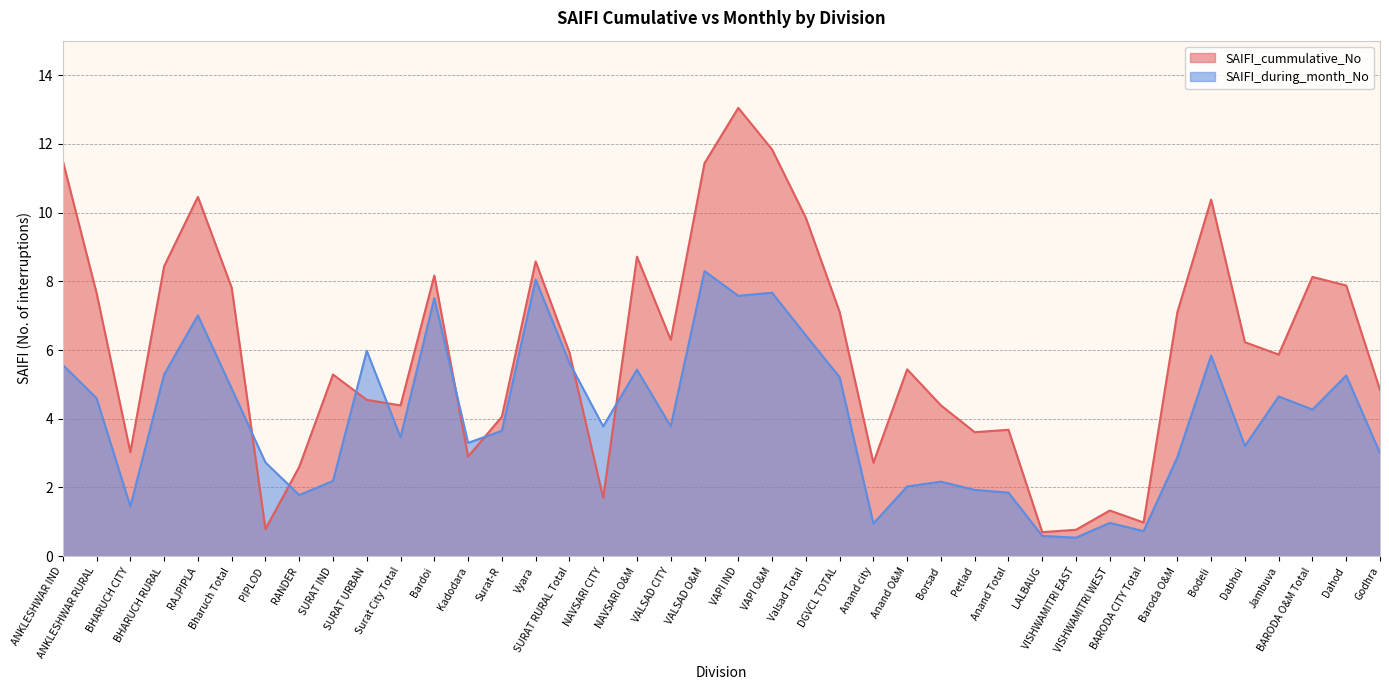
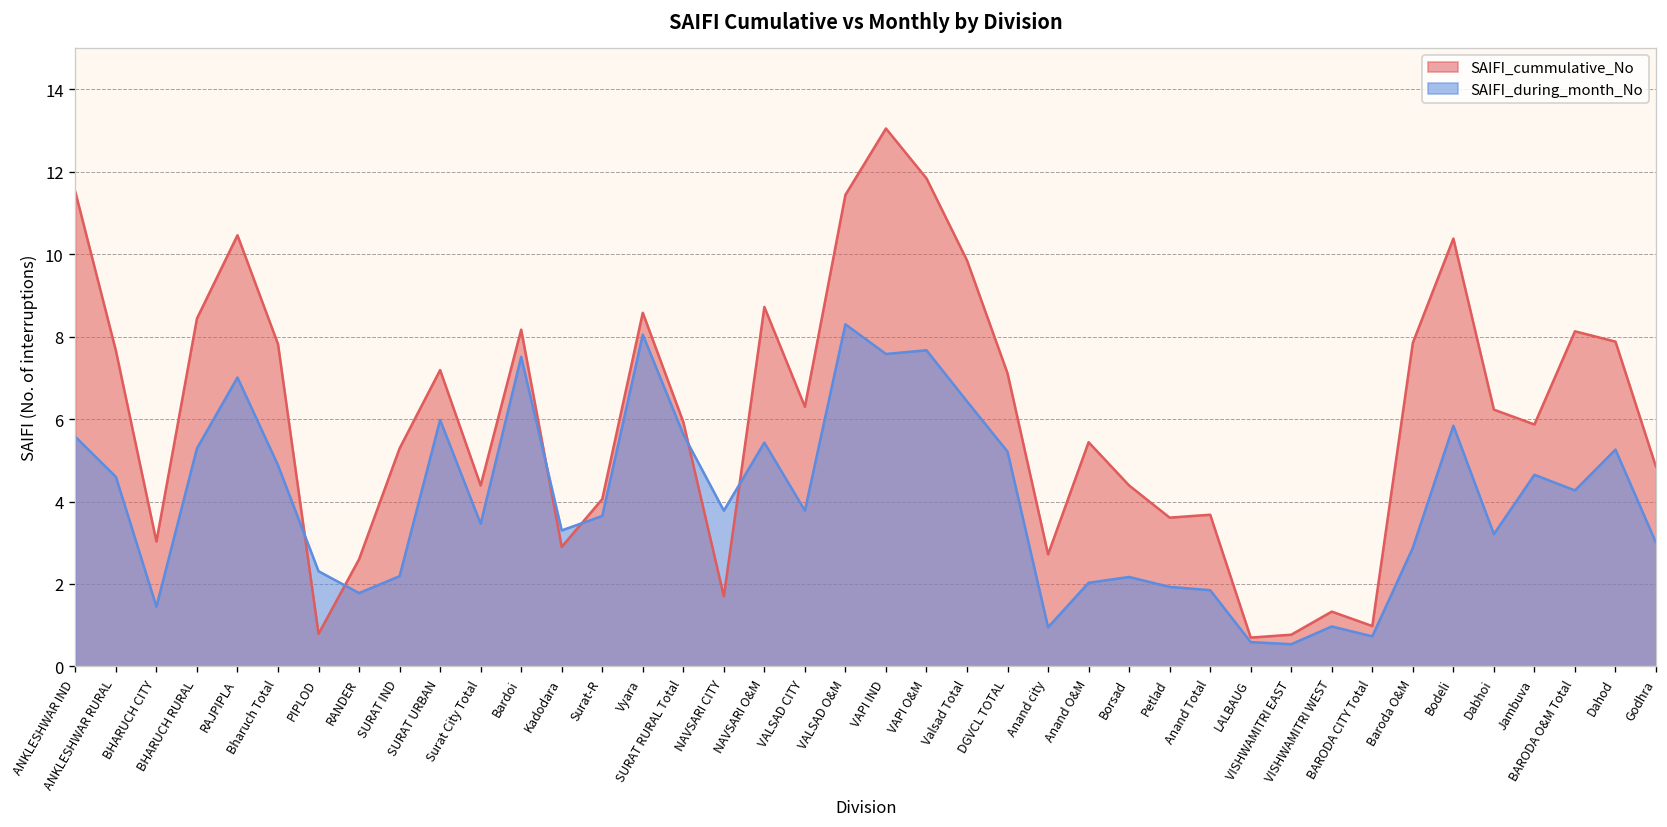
  {
    "SAIFI_cummulative_No": {
      "ANKLESHWAR IND": 11.5,
      "ANKLESHWAR RURAL": 7.7,
      "BHARUCH CITY": 3.0,
      "BHARUCH RURAL": 8.4,
      "RAJPIPLA": 10.5,
      "Bharuch Total": 7.8,
      "PIPLOD": 0.8,
      "RANDER": 2.6,
      "SURAT IND": 5.3,
-     "SURAT URBAN": 4.6,
+     "SURAT URBAN": 7.2,
      "Surat City Total": 4.4,
      "Bardoi": 8.2,
      "Kadodara": 2.9,
      "Surat-R": 4.1,
      "Vyara": 8.6,
      "SURAT RURAL Total": 5.9,
      "NAVSARI CITY": 1.7,
      "NAVSARI O&M": 8.7,
      "VALSAD CITY": 6.3,
      "VALSAD O&M": 11.4,
      "VAPI IND": 13.1,
      "VAPI O&M": 11.8,
      "Valsad Total": 9.9,
      "DGVCL TOTAL": 7.1,
      "Anand city": 2.7,
      "Anand O&M": 5.4,
      "Borsad": 4.4,
      "Petlad": 3.6,
      "Anand Total": 3.7,
      "LALBAUG": 0.7,
      "VISHWAMITRI EAST": 0.8,
      "VISHWAMITRI WEST": 1.3,
      "BARODA CITY Total": 1.0,
-     "Baroda O&M": 7.1,
+     "Baroda O&M": 7.9,
      "Bodeli": 10.4,
      "Dabhoi": 6.2,
      "Jambuva": 5.9,
      "BARODA O&M Total": 8.1,
      "Dahod": 7.9,
      "Godhra": 4.8
    },
    "SAIFI_during_month_No": {
      "ANKLESHWAR IND": 5.6,
      "ANKLESHWAR RURAL": 4.6,
      "BHARUCH CITY": 1.5,
      "BHARUCH RURAL": 5.3,
      "RAJPIPLA": 7.0,
      "Bharuch Total": 4.9,
-     "PIPLOD": 2.7,
+     "PIPLOD": 2.3,
      "RANDER": 1.8,
      "SURAT IND": 2.2,
      "SURAT URBAN": 6.0,
      "Surat City Total": 3.5,
      "Bardoi": 7.5,
      "Kadodara": 3.3,
      "Surat-R": 3.7,
      "Vyara": 8.1,
      "SURAT RURAL Total": 5.6,
      "NAVSARI CITY": 3.8,
      "NAVSARI O&M": 5.4,
      "VALSAD CITY": 3.8,
      "VALSAD O&M": 8.3,
      "VAPI IND": 7.6,
      "VAPI O&M": 7.7,
      "Valsad Total": 6.4,
      "DGVCL TOTAL": 5.2,
      "Anand city": 1.0,
      "Anand O&M": 2.0,
      "Borsad": 2.2,
      "Petlad": 1.9,
      "Anand Total": 1.9,
      "LALBAUG": 0.6,
      "VISHWAMITRI EAST": 0.5,
      "VISHWAMITRI WEST": 1.0,
      "BARODA CITY Total": 0.7,
      "Baroda O&M": 2.9,
      "Bodeli": 5.8,
      "Dabhoi": 3.2,
      "Jambuva": 4.7,
      "BARODA O&M Total": 4.3,
      "Dahod": 5.3,
      "Godhra": 3.0
    }
  }
